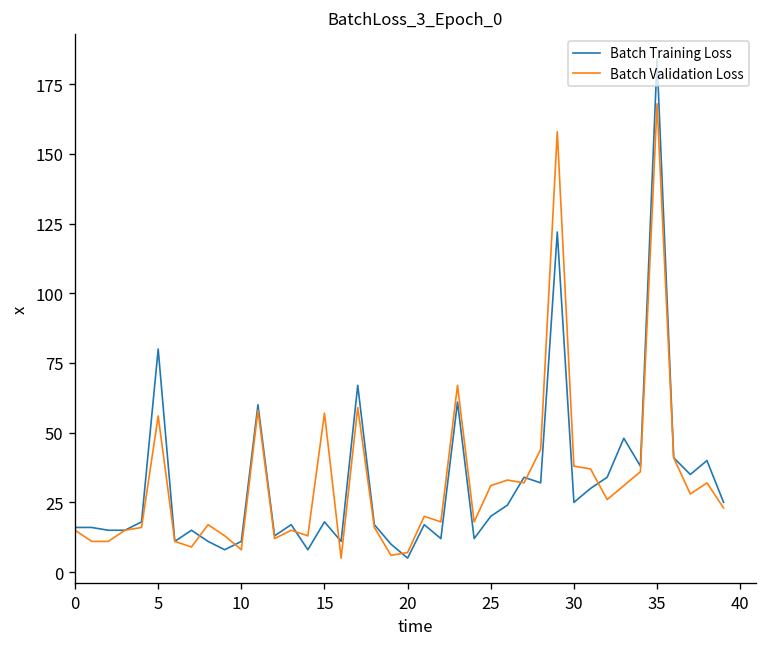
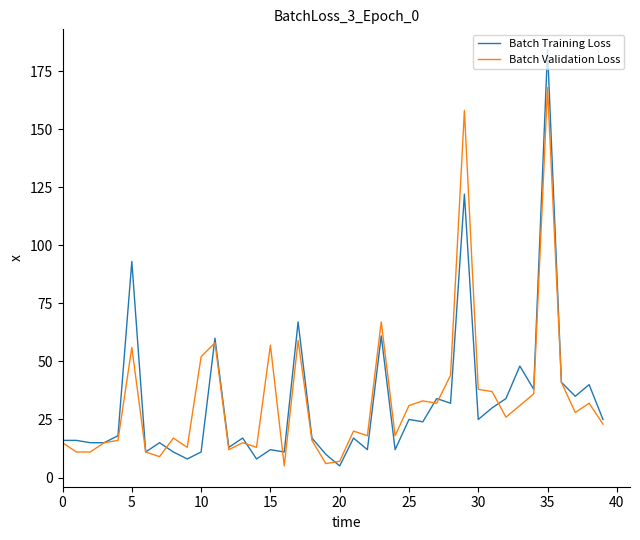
  {
    "Batch Training Loss": {
-     "5": 80,
+     "5": 93,
      "10": 11,
-     "15": 18,
+     "15": 12,
      "20": 5,
-     "25": 20,
+     "25": 25,
      "30": 25
    },
    "Batch Validation Loss": {
      "5": 56,
-     "10": 8,
+     "10": 52,
      "15": 57,
      "20": 7,
      "25": 31,
      "30": 38,
      "35": 168
    }
  }
